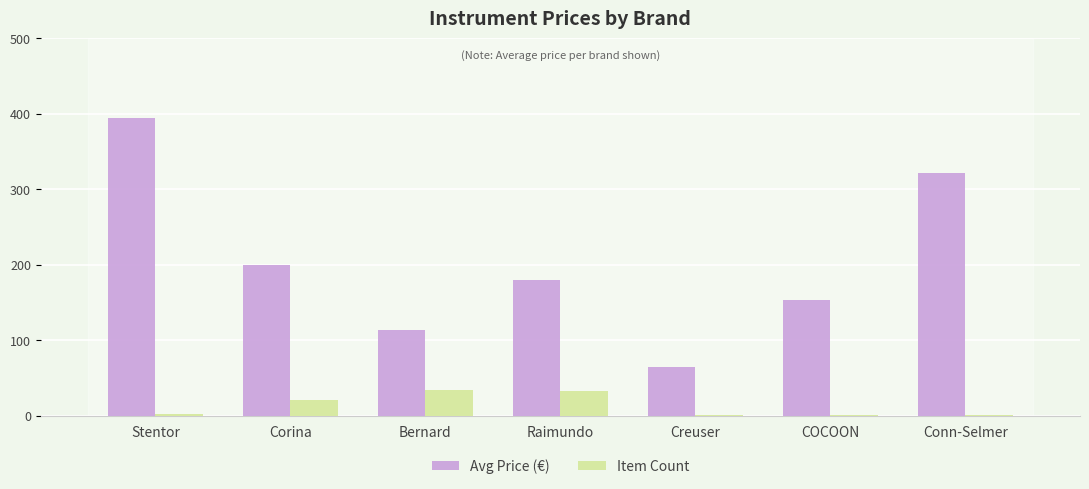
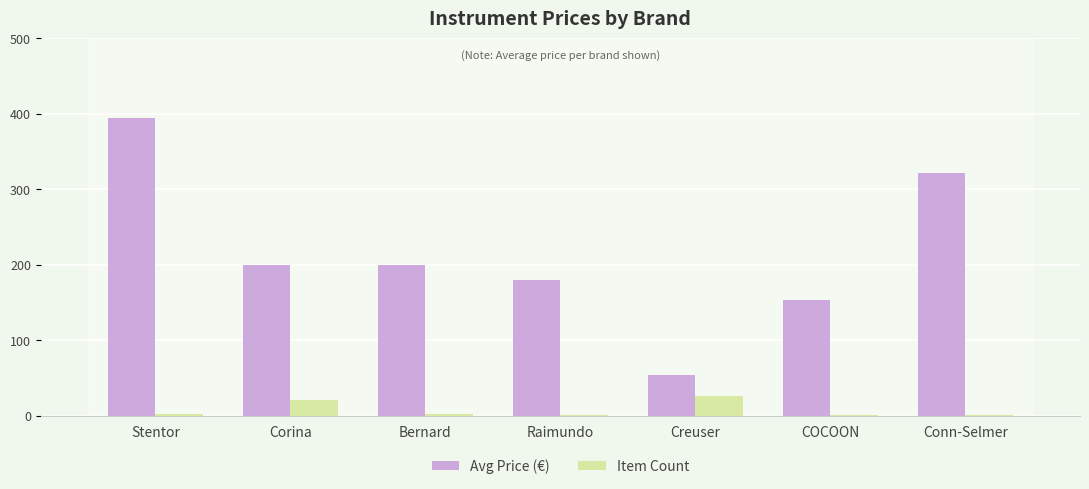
  {
    "Avg Price (€)": {
      "Stentor": 390,
      "Corina": 200,
-     "Bernard": 110,
+     "Bernard": 200,
      "Raimundo": 180,
-     "Creuser": 70,
+     "Creuser": 50,
      "COCOON": 150,
      "Conn-Selmer": 320
    },
    "Item Count": {
      "Corina": 20,
-     "Bernard": 40,
-     "Raimundo": 30,
-     "Creuser": 0
+     "Bernard": 0,
+     "Raimundo": 0,
+     "Creuser": 30
    }
  }
